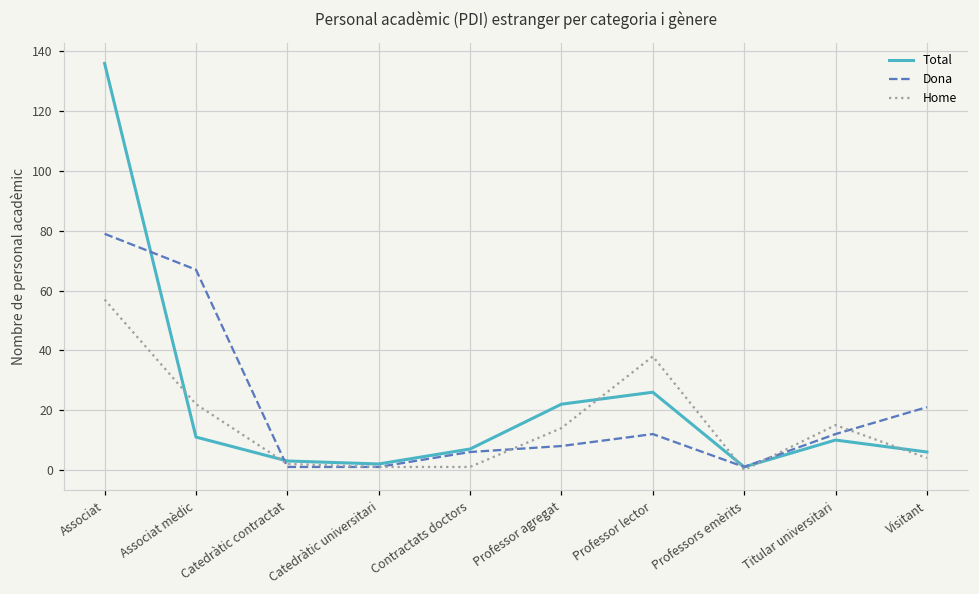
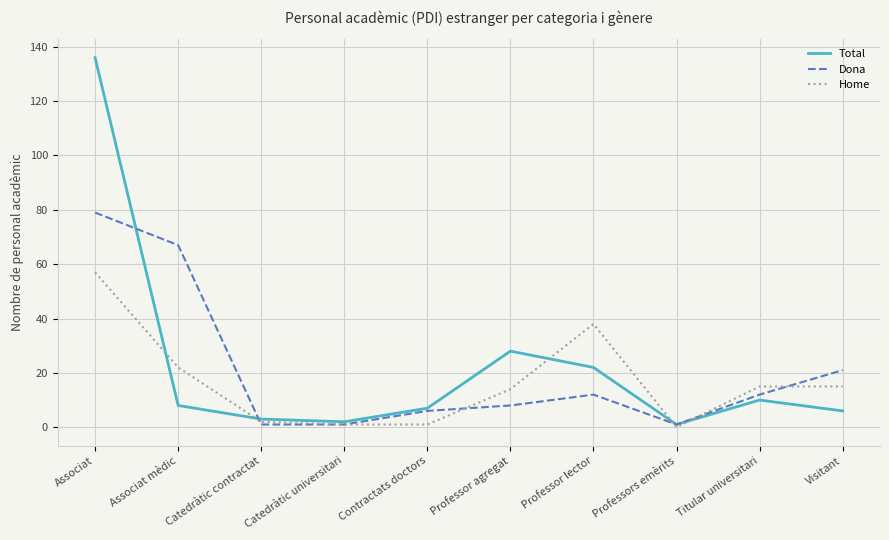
  {
    "Total": {
      "Associat": 136,
-     "Associat mèdic": 11,
+     "Associat mèdic": 8,
      "Catedràtic contractat": 3,
      "Catedràtic universitari": 2,
      "Contractats doctors": 7,
-     "Professor agregat": 22,
-     "Professor lector": 26,
+     "Professor agregat": 28,
+     "Professor lector": 22,
      "Titular universitari": 10,
      "Visitant": 6
    },
    "Dona": {
      "Associat": 79,
      "Associat mèdic": 67,
      "Catedràtic contractat": 1,
      "Contractats doctors": 6,
      "Professor agregat": 8,
      "Professor lector": 12,
      "Titular universitari": 12,
      "Visitant": 21
    },
    "Home": {
      "Associat": 57,
      "Associat mèdic": 22,
      "Catedràtic contractat": 2,
      "Contractats doctors": 1,
      "Professor agregat": 14,
      "Professor lector": 38,
      "Professors emèrits": 0,
      "Titular universitari": 15,
-     "Visitant": 4
+     "Visitant": 15
    }
  }
